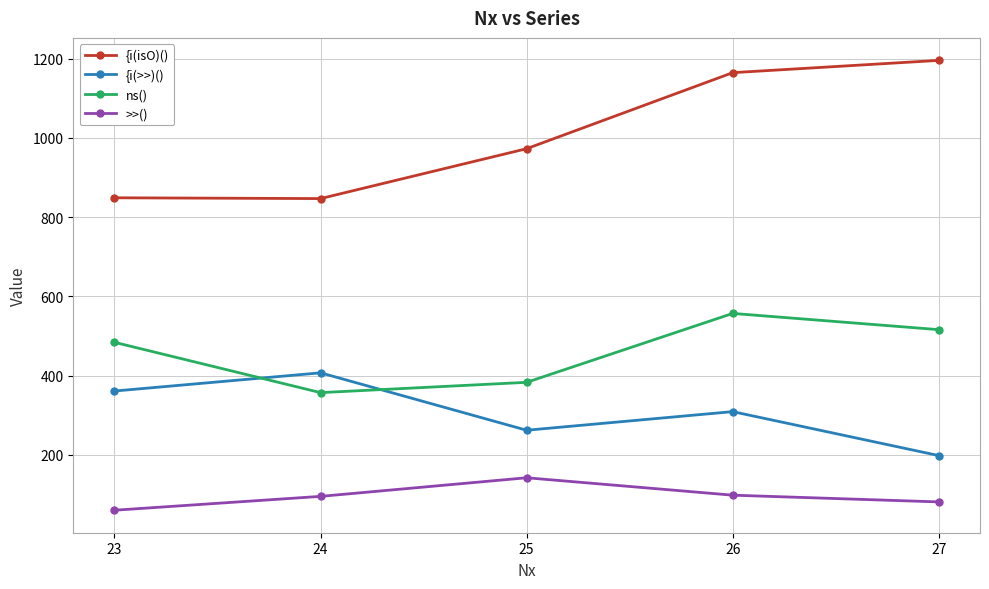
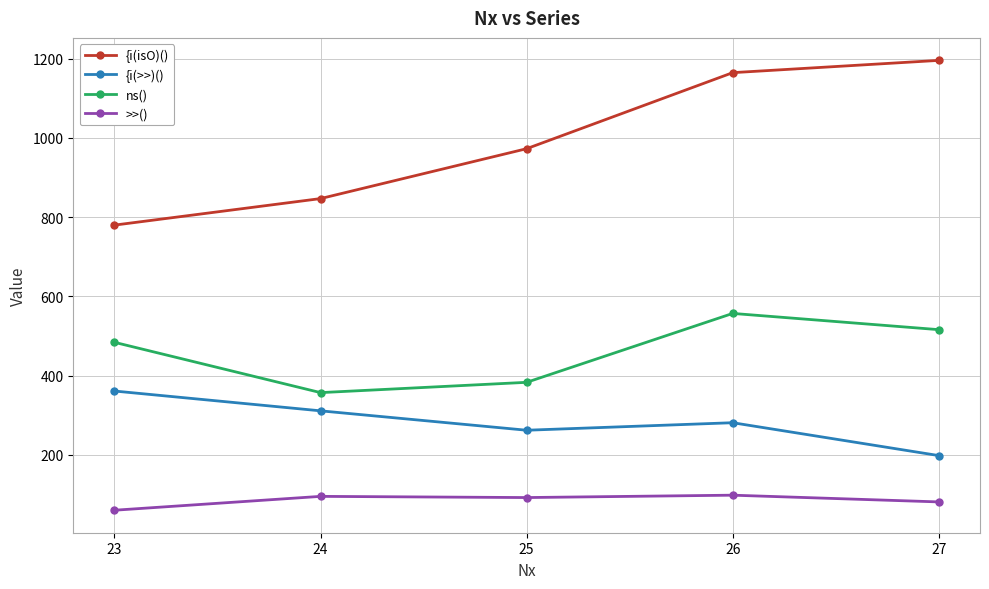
  {
    "{i(isO)()": {
-     "23": 850,
+     "23": 780,
      "24": 850,
      "25": 970,
      "26": 1170,
      "27": 1200
    },
    "{i(>>)()": {
      "23": 360,
-     "24": 410,
+     "24": 310,
      "25": 260,
-     "26": 310,
+     "26": 280,
      "27": 200
    },
    "ns()": {
      "23": 480,
      "24": 360,
      "25": 380,
      "26": 560,
      "27": 520
    },
    ">>()": {
      "23": 60,
      "24": 100,
-     "25": 140,
+     "25": 90,
      "26": 100,
      "27": 80
    }
  }
